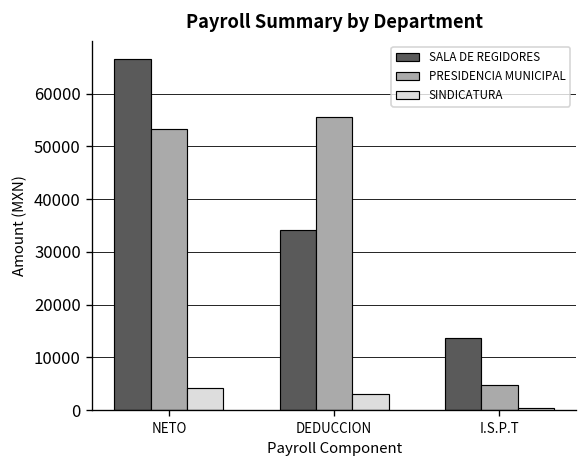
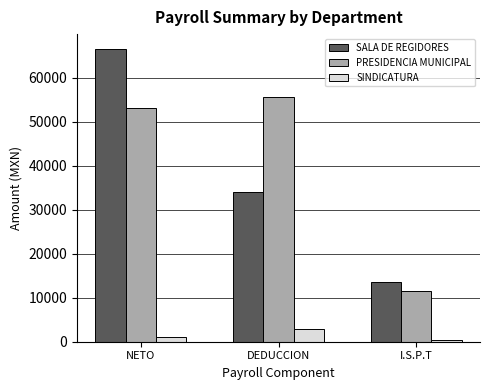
  {
    "SALA DE REGIDORES": {
      "NETO": 67000,
      "DEDUCCION": 34000,
      "I.S.P.T": 14000
    },
    "PRESIDENCIA MUNICIPAL": {
      "NETO": 53000,
      "DEDUCCION": 56000,
-     "I.S.P.T": 5000
+     "I.S.P.T": 12000
    },
    "SINDICATURA": {
-     "NETO": 4000,
+     "NETO": 1000,
      "DEDUCCION": 3000
    }
  }
